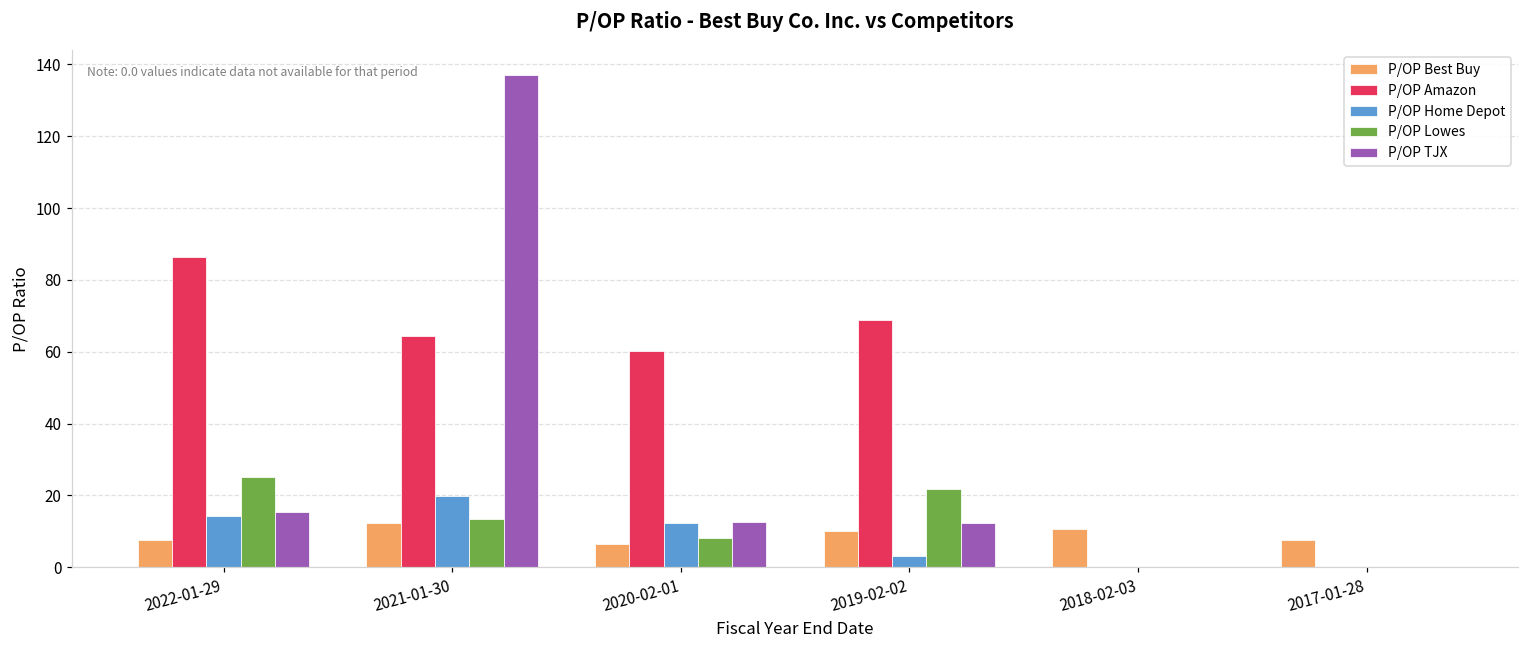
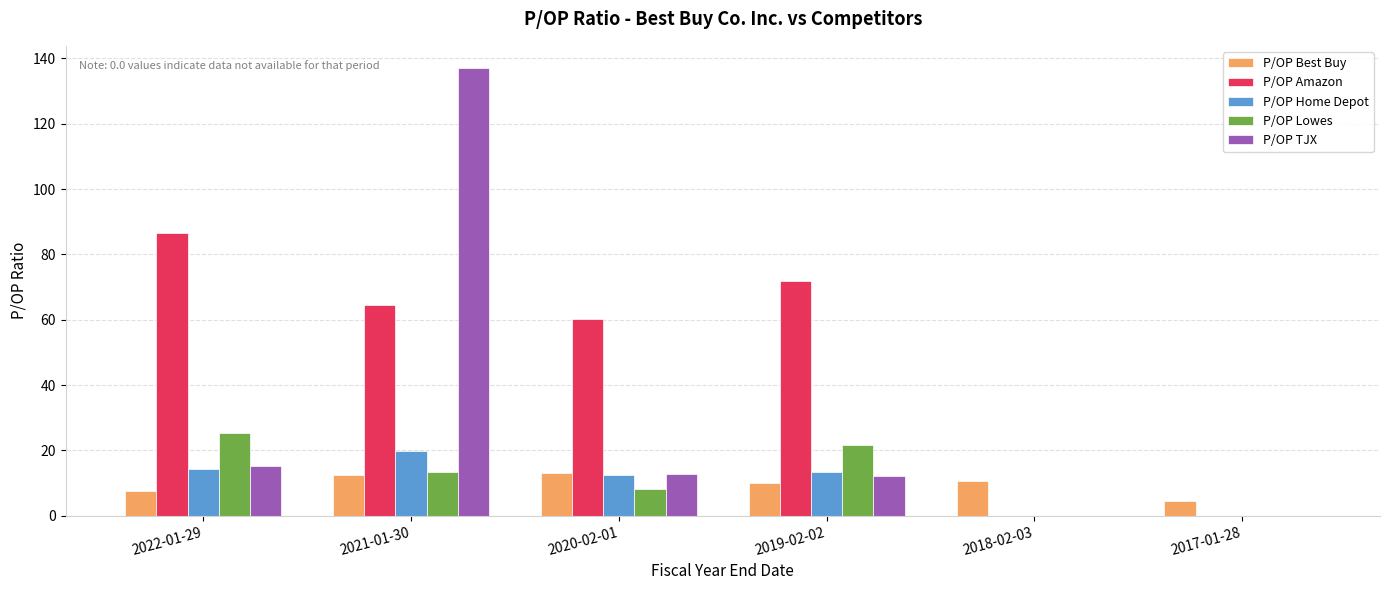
  {
    "P/OP Best Buy": {
      "2022-01-29": 8,
      "2021-01-30": 12,
-     "2020-02-01": 6,
+     "2020-02-01": 13,
      "2019-02-02": 10,
      "2018-02-03": 11,
-     "2017-01-28": 7
+     "2017-01-28": 4
    },
    "P/OP Amazon": {
      "2022-01-29": 87,
      "2021-01-30": 64,
      "2020-02-01": 60,
-     "2019-02-02": 69,
+     "2019-02-02": 72,
      "2018-02-03": 0,
      "2017-01-28": 0
    },
    "P/OP Home Depot": {
      "2022-01-29": 14,
      "2021-01-30": 20,
      "2020-02-01": 12,
-     "2019-02-02": 3,
+     "2019-02-02": 14,
      "2018-02-03": 0,
      "2017-01-28": 0
    },
    "P/OP Lowes": {
      "2022-01-29": 25,
      "2021-01-30": 14,
      "2020-02-01": 8,
      "2019-02-02": 22,
      "2018-02-03": 0,
      "2017-01-28": 0
    },
    "P/OP TJX": {
      "2022-01-29": 15,
      "2021-01-30": 137,
      "2020-02-01": 13,
      "2019-02-02": 12,
      "2018-02-03": 0,
      "2017-01-28": 0
    }
  }
